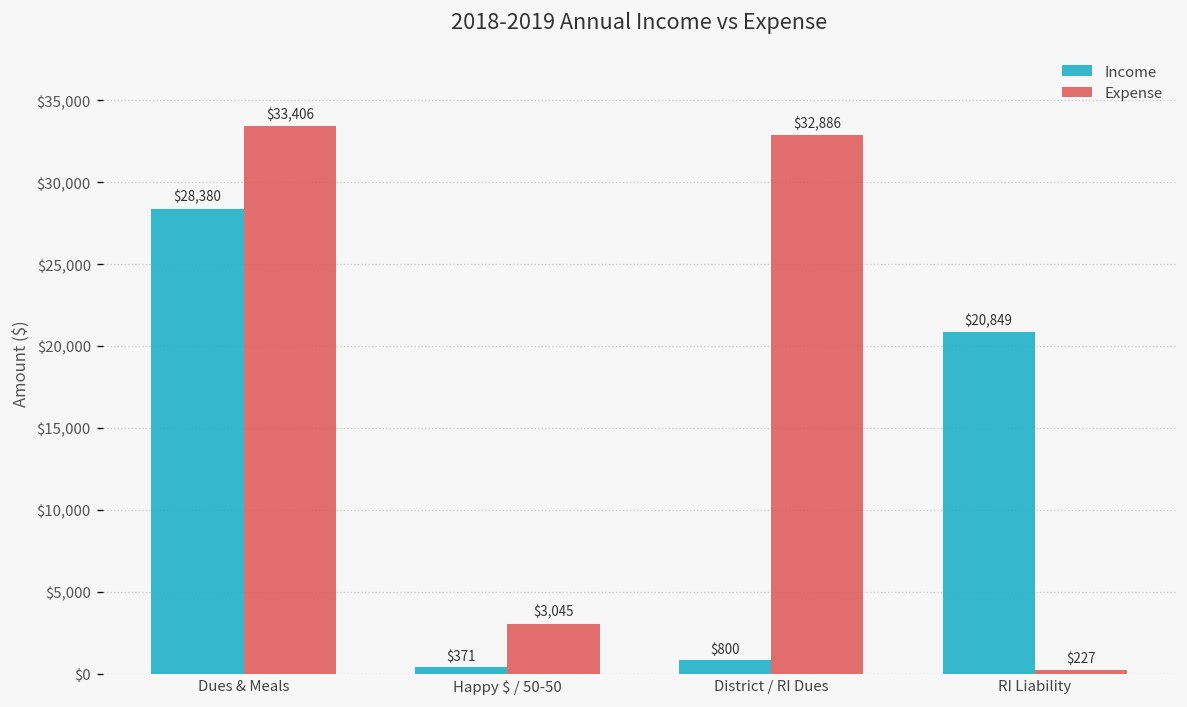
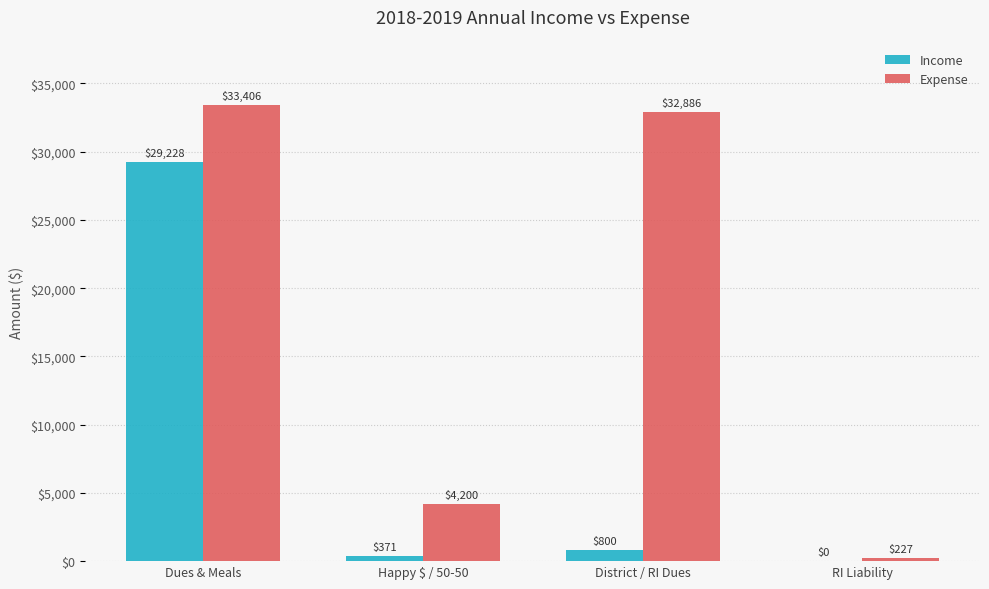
  {
    "Income": {
-     "Dues & Meals": "$28,380",
+     "Dues & Meals": "$29,228",
      "Happy $ / 50-50": "$371",
      "District / RI Dues": "$800",
-     "RI Liability": "$20,849"
+     "RI Liability": "$0"
    },
    "Expense": {
      "Dues & Meals": "$33,406",
-     "Happy $ / 50-50": "$3,045",
+     "Happy $ / 50-50": "$4,200",
      "District / RI Dues": "$32,886",
      "RI Liability": "$227"
    }
  }
